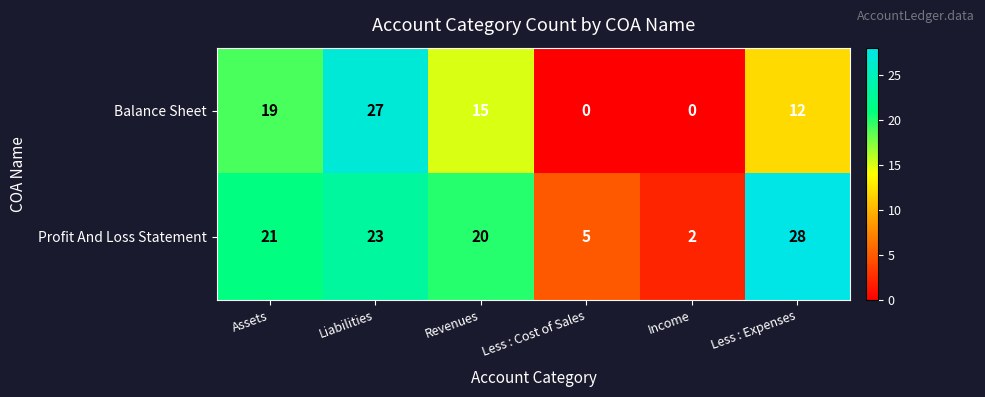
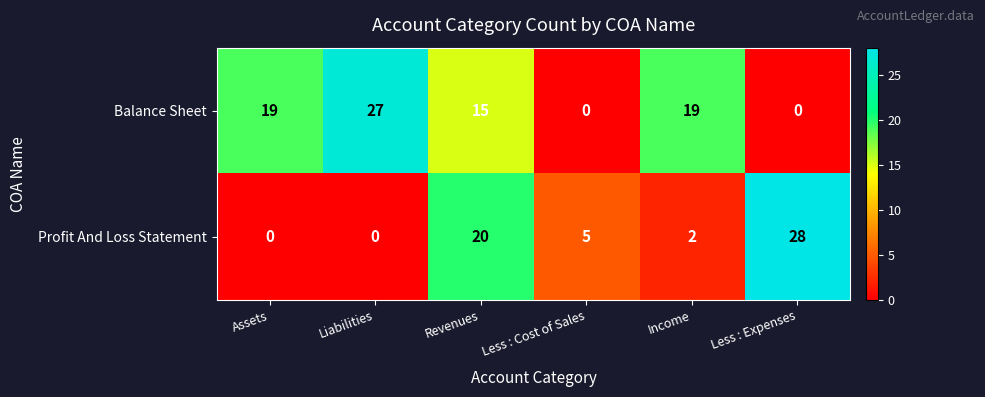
  {
    "Balance Sheet": {
      "Assets": 19,
      "Liabilities": 27,
      "Revenues": 15,
      "Less : Cost of Sales": 0,
-     "Income": 0,
-     "Less : Expenses": 12
+     "Income": 19,
+     "Less : Expenses": 0
    },
    "Profit And Loss Statement": {
-     "Assets": 21,
-     "Liabilities": 23,
+     "Assets": 0,
+     "Liabilities": 0,
      "Revenues": 20,
      "Less : Cost of Sales": 5,
      "Income": 2,
      "Less : Expenses": 28
    }
  }
